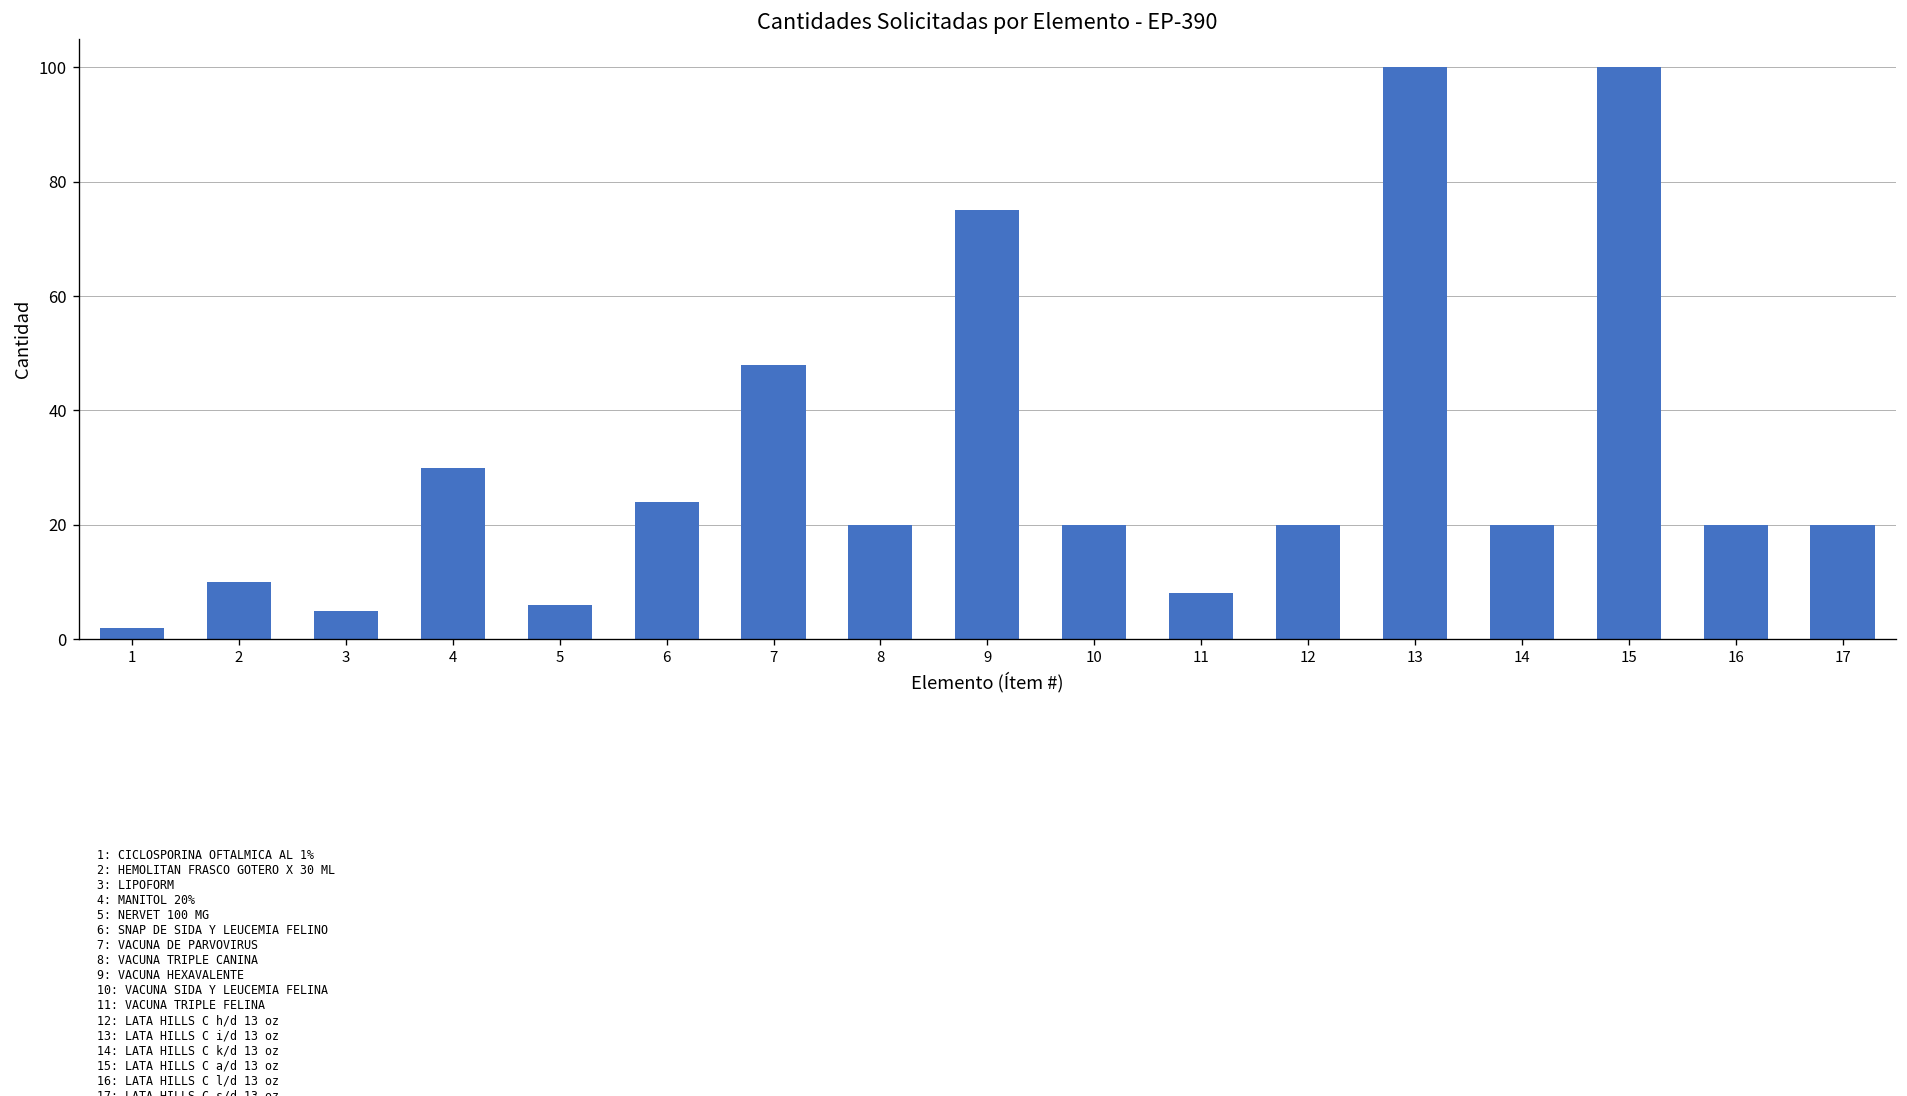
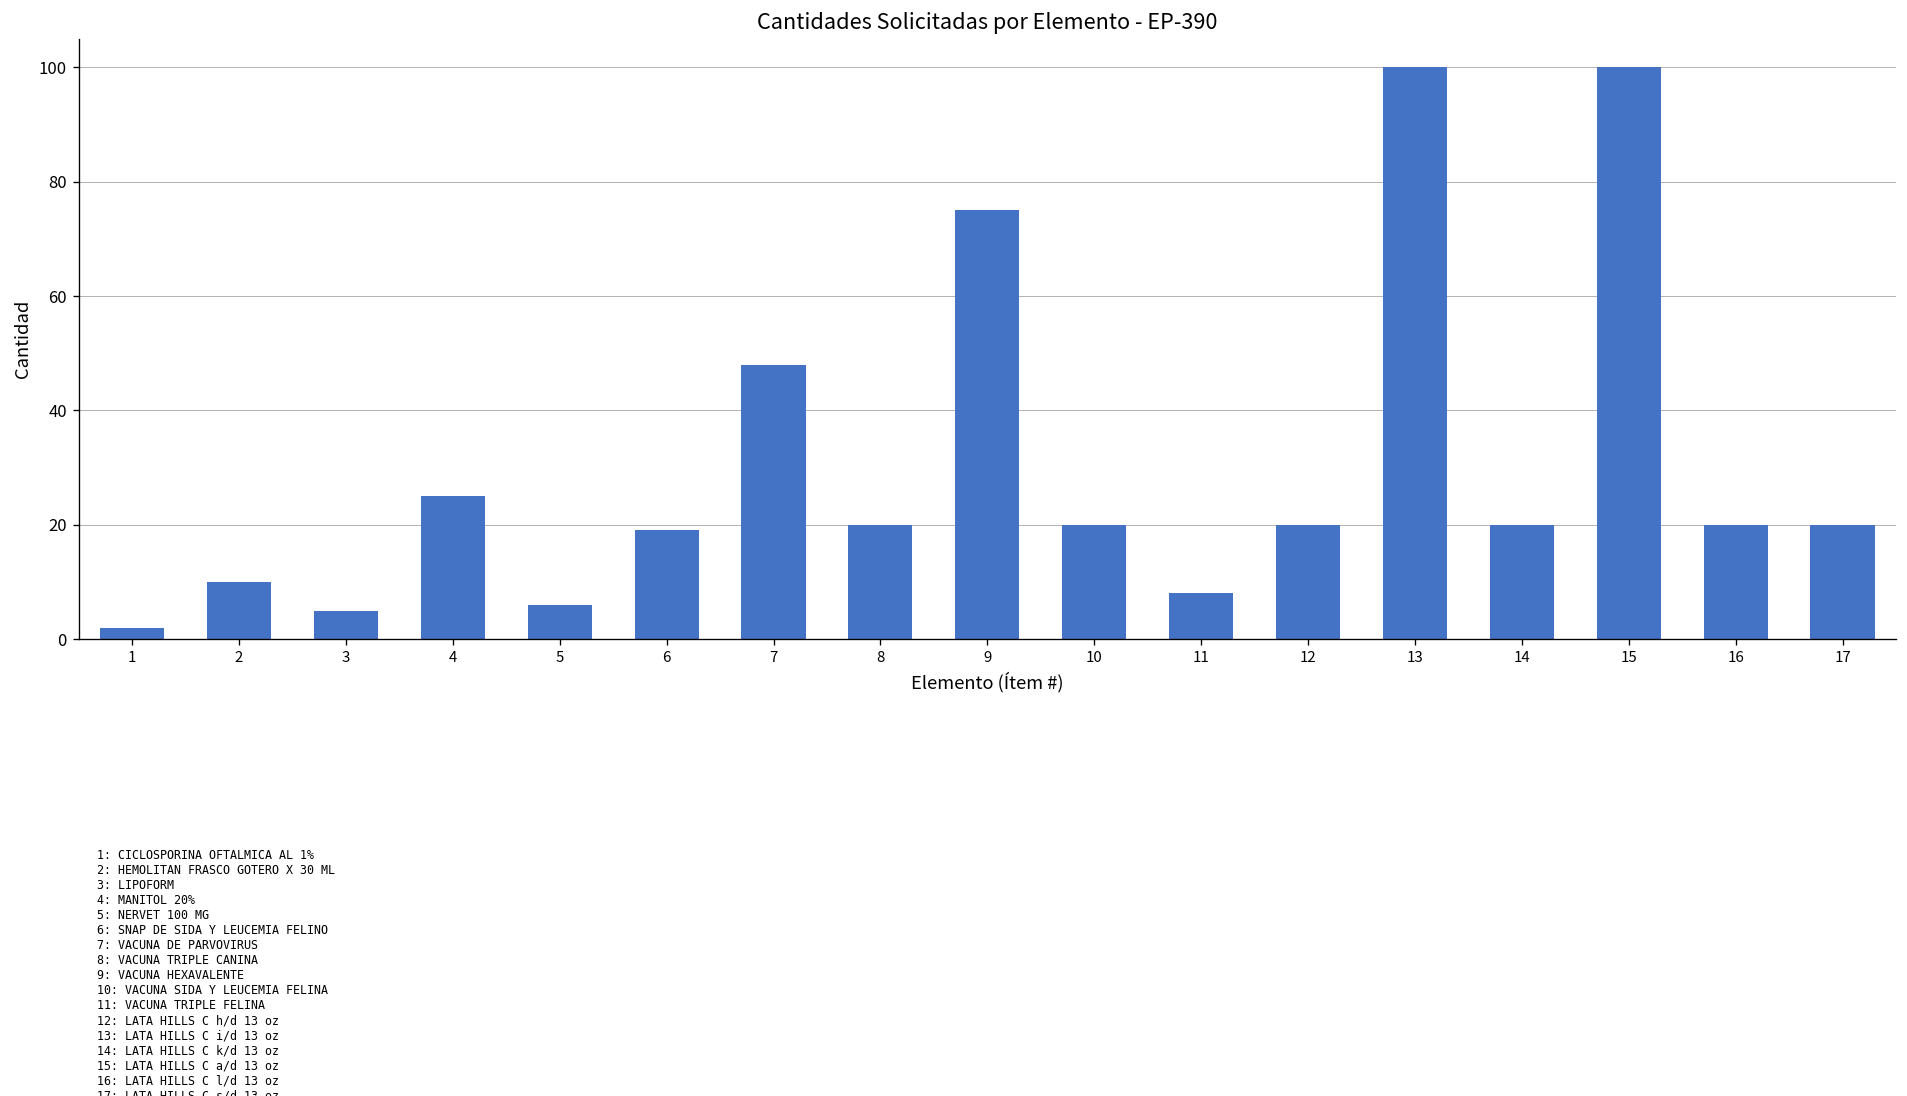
  {
    "1": 2,
    "2": 10,
    "3": 5,
-   "4": 30,
+   "4": 25,
    "5": 6,
-   "6": 24,
+   "6": 19,
    "7": 48,
    "8": 20,
    "9": 75,
    "10": 20,
    "11": 8,
    "12": 20,
    "13": 100,
    "14": 20,
    "15": 100,
    "16": 20,
    "17": 20
  }
